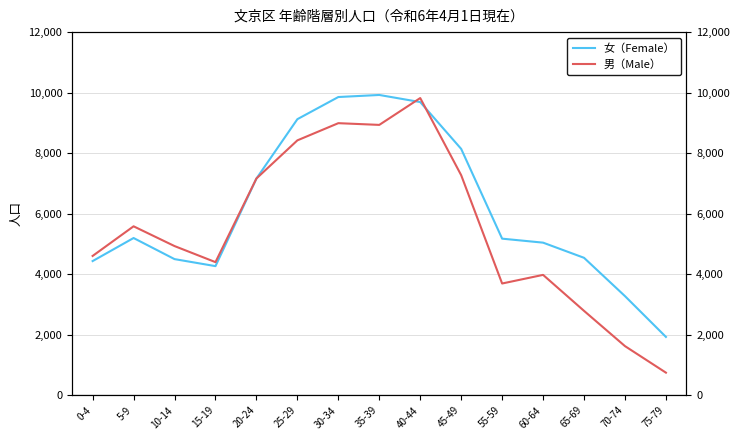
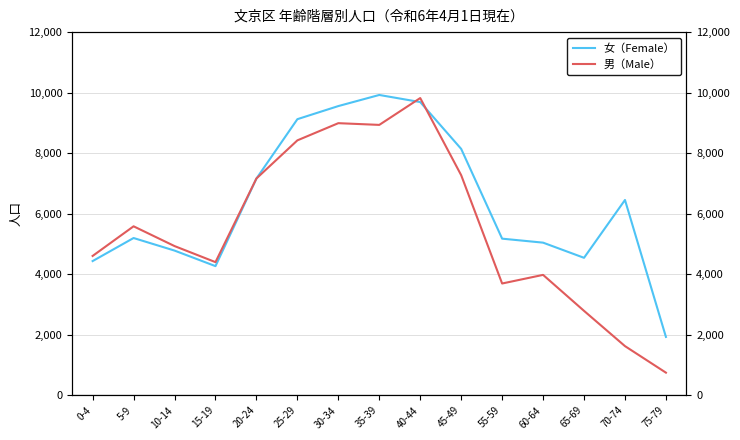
  {
    "女（Female）": {
      "0-4": "4,400",
      "5-9": "5,200",
-     "10-14": "4,500",
+     "10-14": "4,800",
      "15-19": "4,300",
      "25-29": "9,100",
-     "30-34": "9,900",
+     "30-34": "9,600",
      "35-39": "9,900",
      "40-44": "9,700",
      "45-49": "8,100",
      "55-59": "5,200",
      "60-64": "5,000",
      "65-69": "4,500",
-     "70-74": "3,300",
+     "70-74": "6,500",
      "75-79": "1,900"
    },
    "男（Male）": {
      "0-4": "4,600",
      "5-9": "5,600",
      "10-14": "4,900",
      "15-19": "4,400",
      "25-29": "8,400",
      "30-34": "9,000",
      "35-39": "8,900",
      "40-44": "9,800",
      "45-49": "7,300",
      "55-59": "3,700",
      "60-64": "4,000",
      "65-69": "2,800",
      "70-74": "1,600",
      "75-79": "700"
    }
  }
